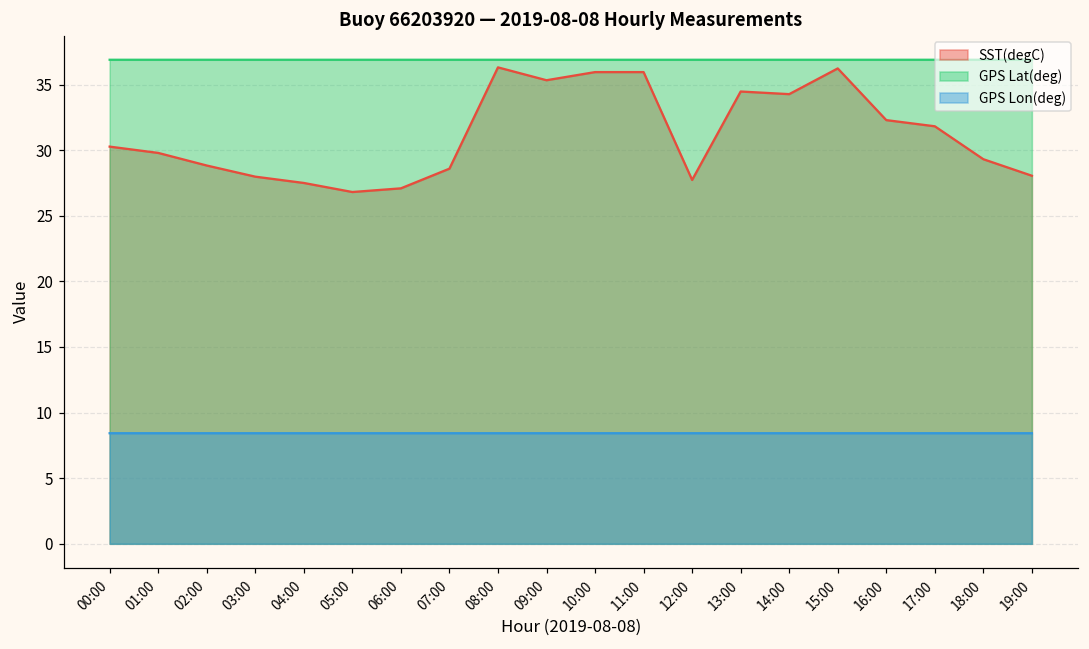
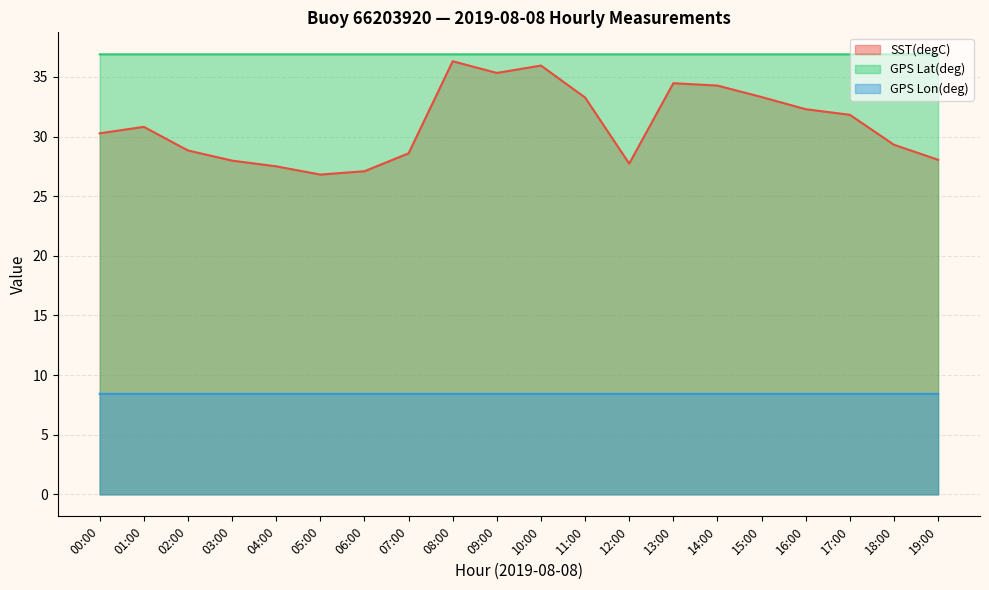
  {
    "SST(degC)": {
      "00:00": 30.3,
-     "01:00": 29.8,
+     "01:00": 30.8,
      "02:00": 28.8,
      "03:00": 28.0,
      "04:00": 27.5,
      "05:00": 26.8,
      "06:00": 27.1,
      "07:00": 28.6,
      "08:00": 36.3,
      "09:00": 35.3,
      "10:00": 36.0,
-     "11:00": 36.0,
+     "11:00": 33.3,
      "12:00": 27.7,
      "13:00": 34.5,
      "14:00": 34.3,
-     "15:00": 36.2,
+     "15:00": 33.3,
      "16:00": 32.3,
      "17:00": 31.8,
      "18:00": 29.3,
      "19:00": 28.1
    },
    "GPS Lat(deg)": {
      "00:00": 36.9,
      "01:00": 36.9,
      "02:00": 36.9,
      "03:00": 36.9,
      "04:00": 36.9,
      "05:00": 36.9,
      "06:00": 36.9,
      "07:00": 36.9,
      "08:00": 36.9,
      "09:00": 36.9,
      "10:00": 36.9,
      "11:00": 36.9,
      "12:00": 36.9,
      "13:00": 36.9,
      "14:00": 36.9,
      "15:00": 36.9,
      "16:00": 36.9,
      "17:00": 36.9
    },
    "GPS Lon(deg)": {
      "00:00": 8.4,
      "01:00": 8.4,
      "02:00": 8.4,
      "03:00": 8.4,
      "04:00": 8.4,
      "05:00": 8.4,
      "06:00": 8.4,
      "07:00": 8.4,
      "08:00": 8.4,
      "09:00": 8.4,
      "10:00": 8.4,
      "11:00": 8.4,
      "12:00": 8.4,
      "13:00": 8.4,
      "14:00": 8.4,
      "15:00": 8.4,
      "16:00": 8.4,
      "17:00": 8.4,
      "18:00": 8.4,
      "19:00": 8.4
    }
  }
